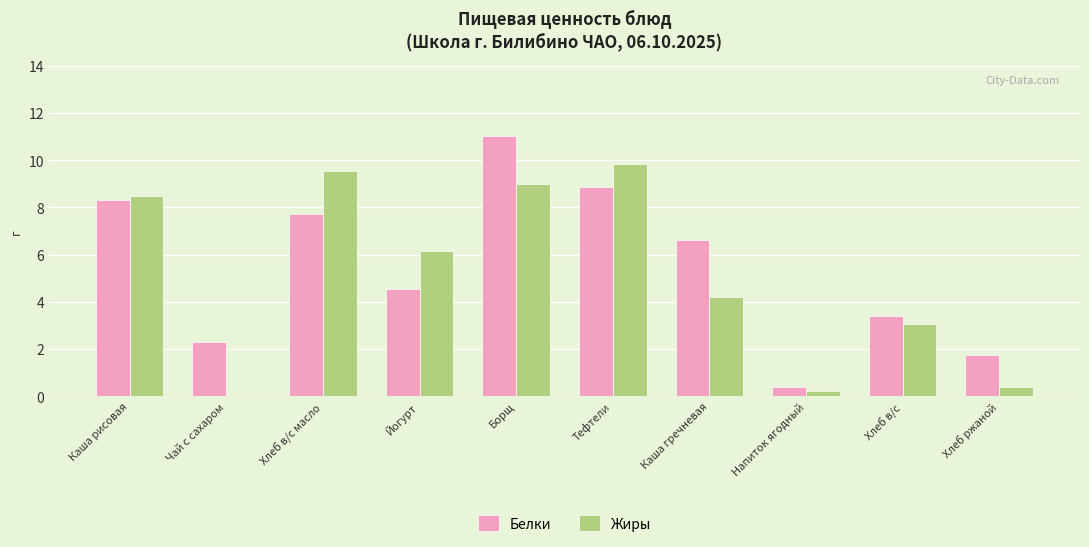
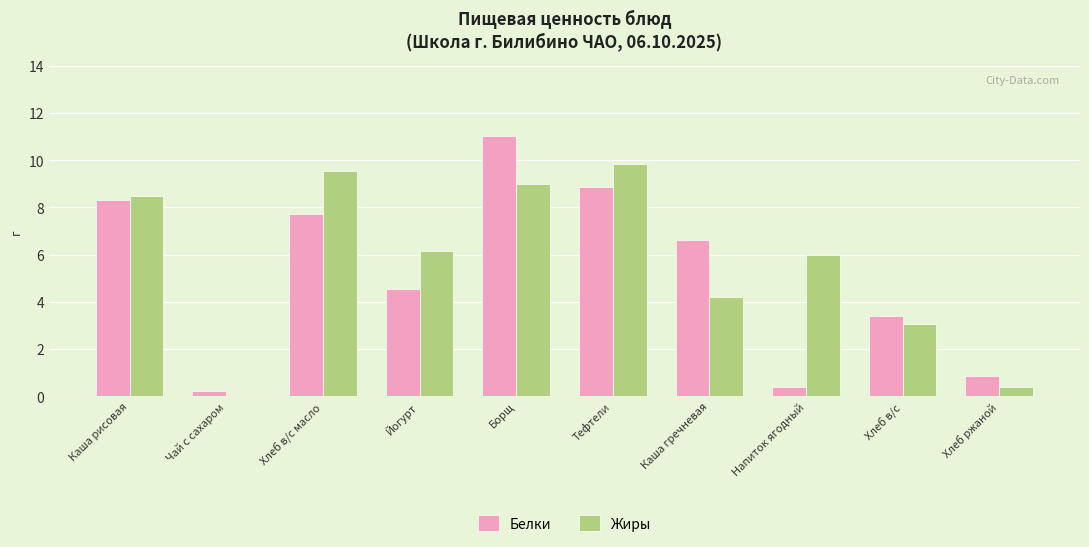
  {
    "Белки": {
      "Каша рисовая": 8.3,
-     "Чай с сахаром": 2.3,
+     "Чай с сахаром": 0.2,
      "Хлеб в/с масло": 7.7,
      "Йогурт": 4.5,
      "Борщ": 11.0,
      "Тефтели": 8.9,
      "Каша гречневая": 6.6,
      "Напиток ягодный": 0.4,
      "Хлеб в/с": 3.4,
-     "Хлеб ржаной": 1.8
+     "Хлеб ржаной": 0.9
    },
    "Жиры": {
      "Каша рисовая": 8.5,
      "Чай с сахаром": 0.0,
      "Хлеб в/с масло": 9.5,
      "Йогурт": 6.1,
      "Борщ": 9.0,
      "Тефтели": 9.8,
      "Каша гречневая": 4.2,
-     "Напиток ягодный": 0.2,
+     "Напиток ягодный": 6.0,
      "Хлеб в/с": 3.1,
      "Хлеб ржаной": 0.4
    }
  }
